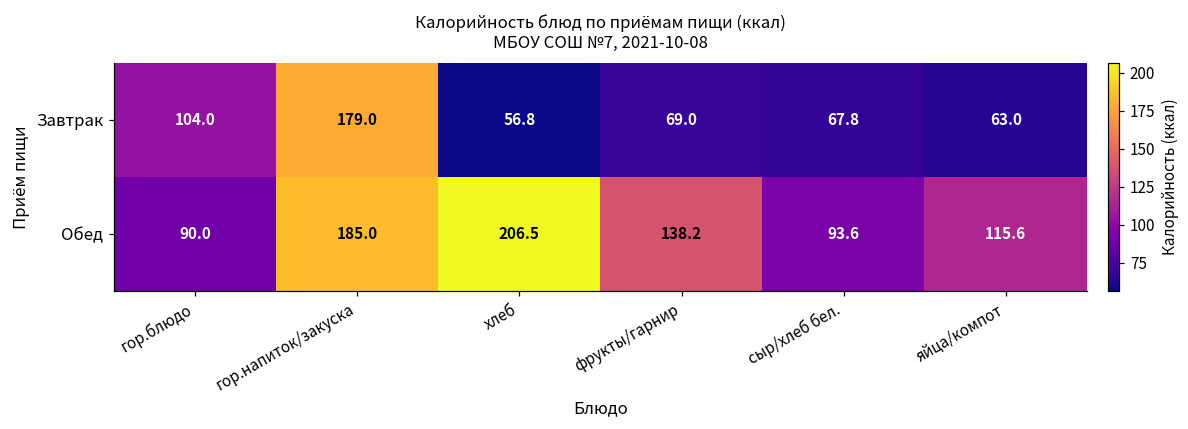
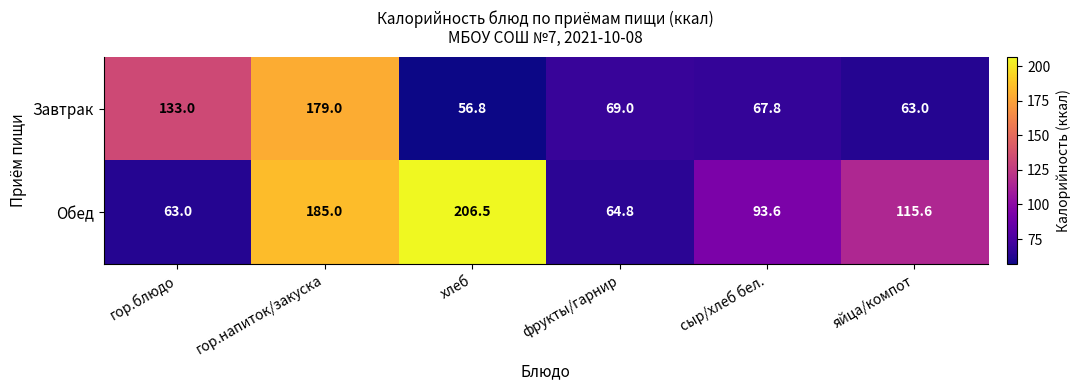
  {
    "Завтрак": {
-     "гор.блюдо": 104.0,
+     "гор.блюдо": 133.0,
      "гор.напиток/закуска": 179.0,
      "хлеб": 56.8,
      "фрукты/гарнир": 69.0,
      "сыр/хлеб бел.": 67.8,
      "яйца/компот": 63.0
    },
    "Обед": {
-     "гор.блюдо": 90.0,
+     "гор.блюдо": 63.0,
      "гор.напиток/закуска": 185.0,
      "хлеб": 206.5,
-     "фрукты/гарнир": 138.2,
+     "фрукты/гарнир": 64.8,
      "сыр/хлеб бел.": 93.6,
      "яйца/компот": 115.6
    }
  }
